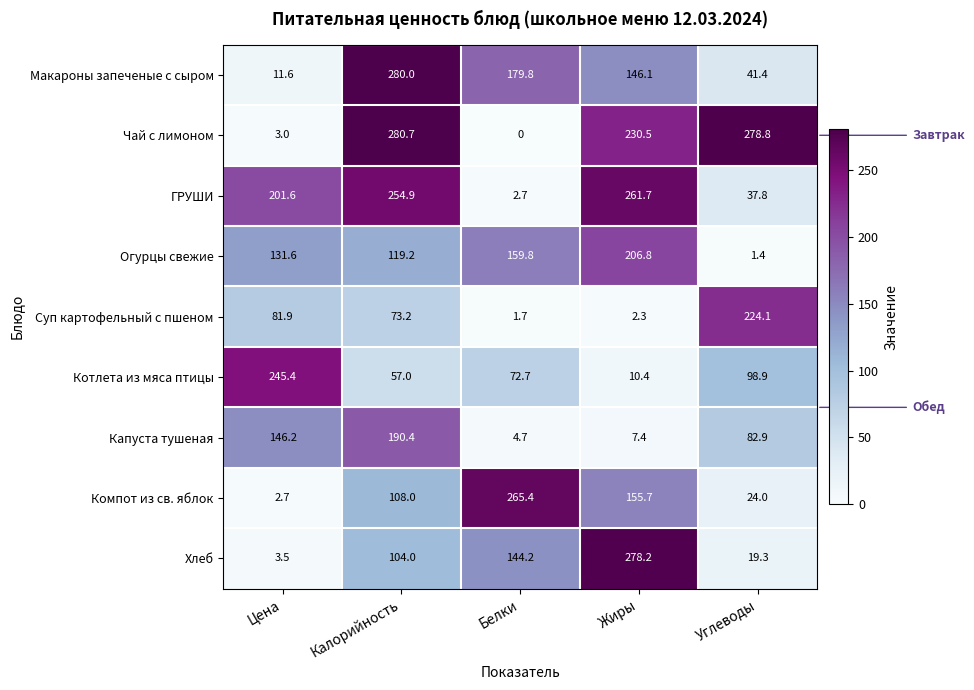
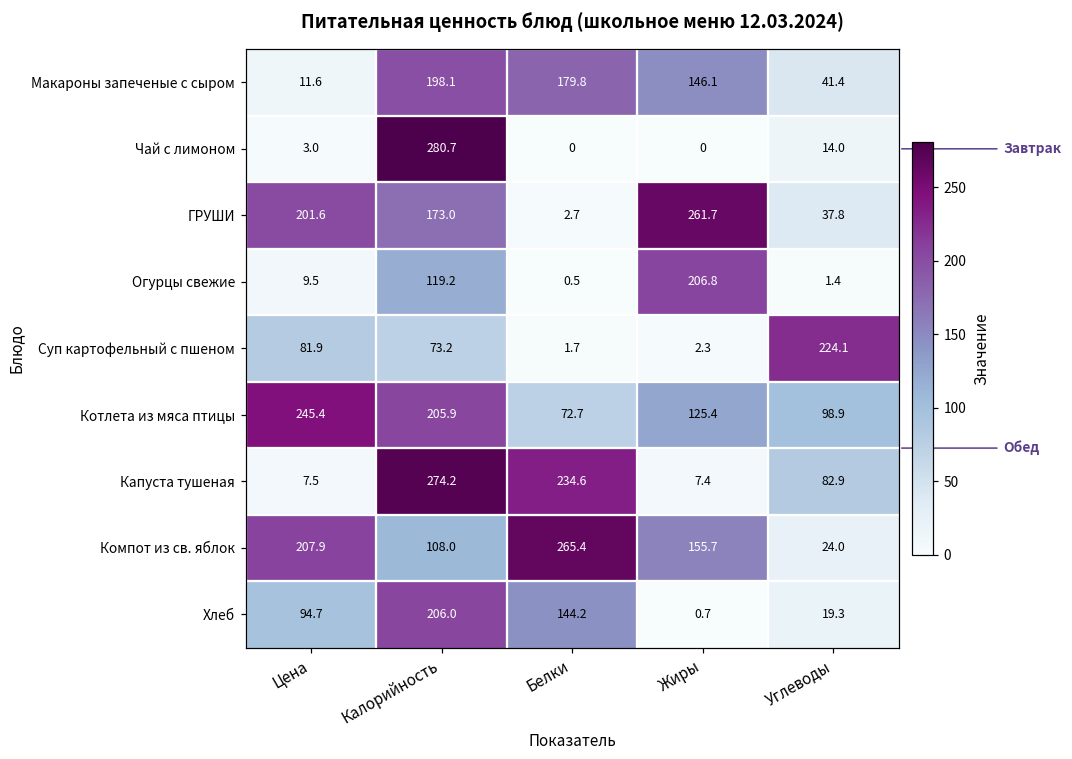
  {
    "Макароны запеченые с сыром": {
      "Цена": 11.6,
-     "Калорийность": 280.0,
+     "Калорийность": 198.1,
      "Белки": 179.8,
      "Жиры": 146.1,
      "Углеводы": 41.4
    },
    "Чай с лимоном": {
      "Цена": 3.0,
      "Калорийность": 280.7,
      "Белки": 0,
-     "Жиры": 230.5,
-     "Углеводы": 278.8
+     "Жиры": 0,
+     "Углеводы": 14.0
    },
    "ГРУШИ": {
      "Цена": 201.6,
-     "Калорийность": 254.9,
+     "Калорийность": 173.0,
      "Белки": 2.7,
      "Жиры": 261.7,
      "Углеводы": 37.8
    },
    "Огурцы свежие": {
-     "Цена": 131.6,
+     "Цена": 9.5,
      "Калорийность": 119.2,
-     "Белки": 159.8,
+     "Белки": 0.5,
      "Жиры": 206.8,
      "Углеводы": 1.4
    },
    "Суп картофельный с пшеном": {
      "Цена": 81.9,
      "Калорийность": 73.2,
      "Белки": 1.7,
      "Жиры": 2.3,
      "Углеводы": 224.1
    },
    "Котлета из мяса птицы": {
      "Цена": 245.4,
-     "Калорийность": 57.0,
+     "Калорийность": 205.9,
      "Белки": 72.7,
-     "Жиры": 10.4,
+     "Жиры": 125.4,
      "Углеводы": 98.9
    },
    "Капуста тушеная": {
-     "Цена": 146.2,
-     "Калорийность": 190.4,
-     "Белки": 4.7,
+     "Цена": 7.5,
+     "Калорийность": 274.2,
+     "Белки": 234.6,
      "Жиры": 7.4,
      "Углеводы": 82.9
    },
    "Компот из св. яблок": {
-     "Цена": 2.7,
+     "Цена": 207.9,
      "Калорийность": 108.0,
      "Белки": 265.4,
      "Жиры": 155.7,
      "Углеводы": 24.0
    },
    "Хлеб": {
-     "Цена": 3.5,
-     "Калорийность": 104.0,
+     "Цена": 94.7,
+     "Калорийность": 206.0,
      "Белки": 144.2,
-     "Жиры": 278.2,
+     "Жиры": 0.7,
      "Углеводы": 19.3
    }
  }
